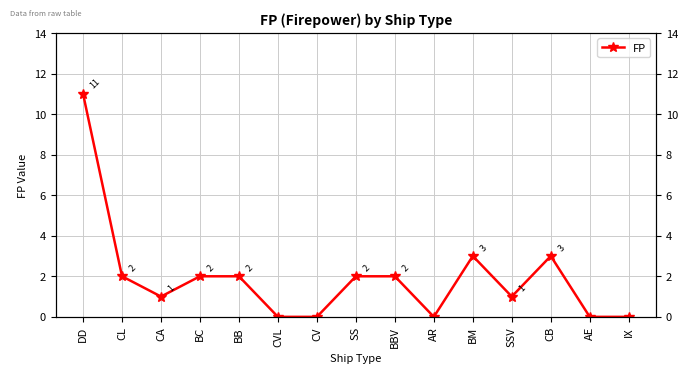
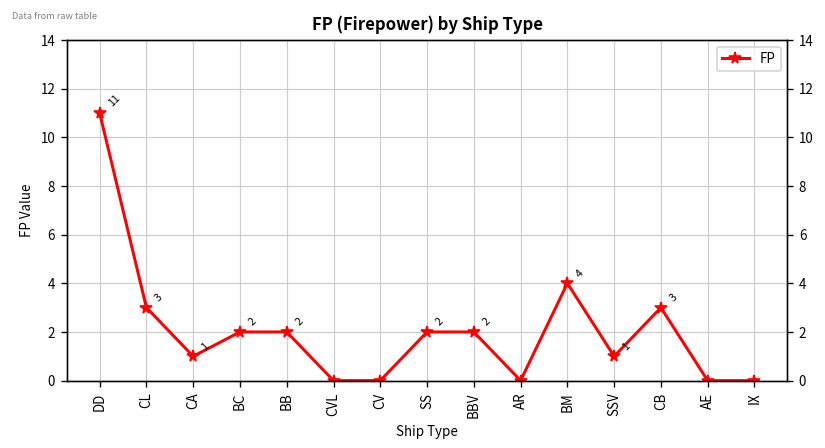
  {
    "DD": 11,
-   "CL": 2,
+   "CL": 3,
    "CA": 1,
    "BC": 2,
    "BB": 2,
    "SS": 2,
    "BBV": 2,
-   "BM": 3,
+   "BM": 4,
    "SSV": 1,
    "CB": 3
  }
